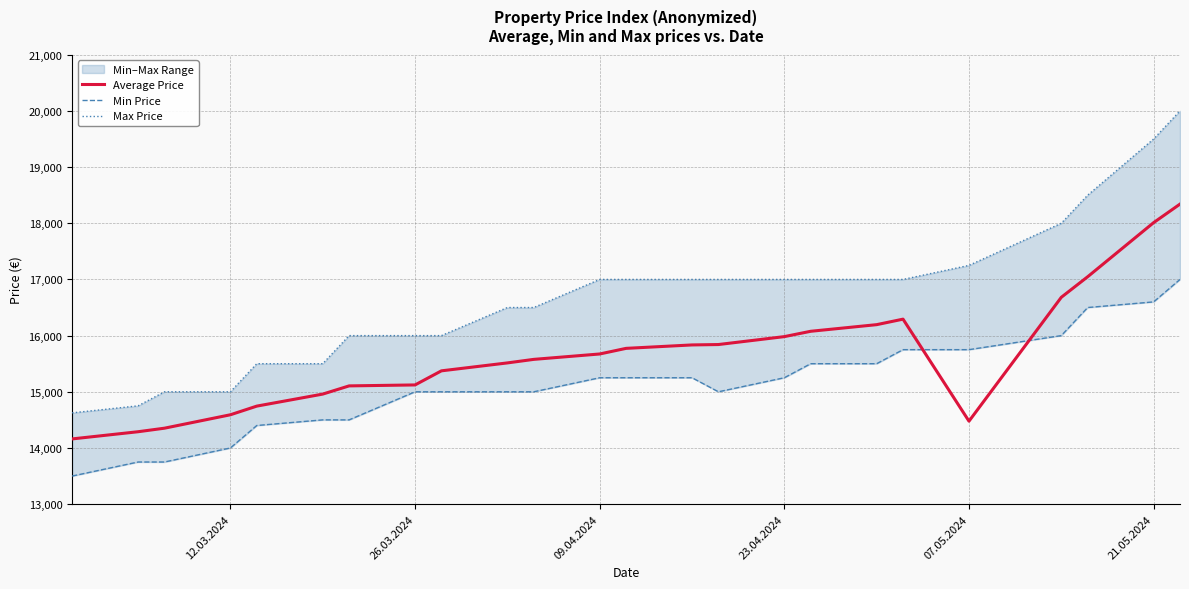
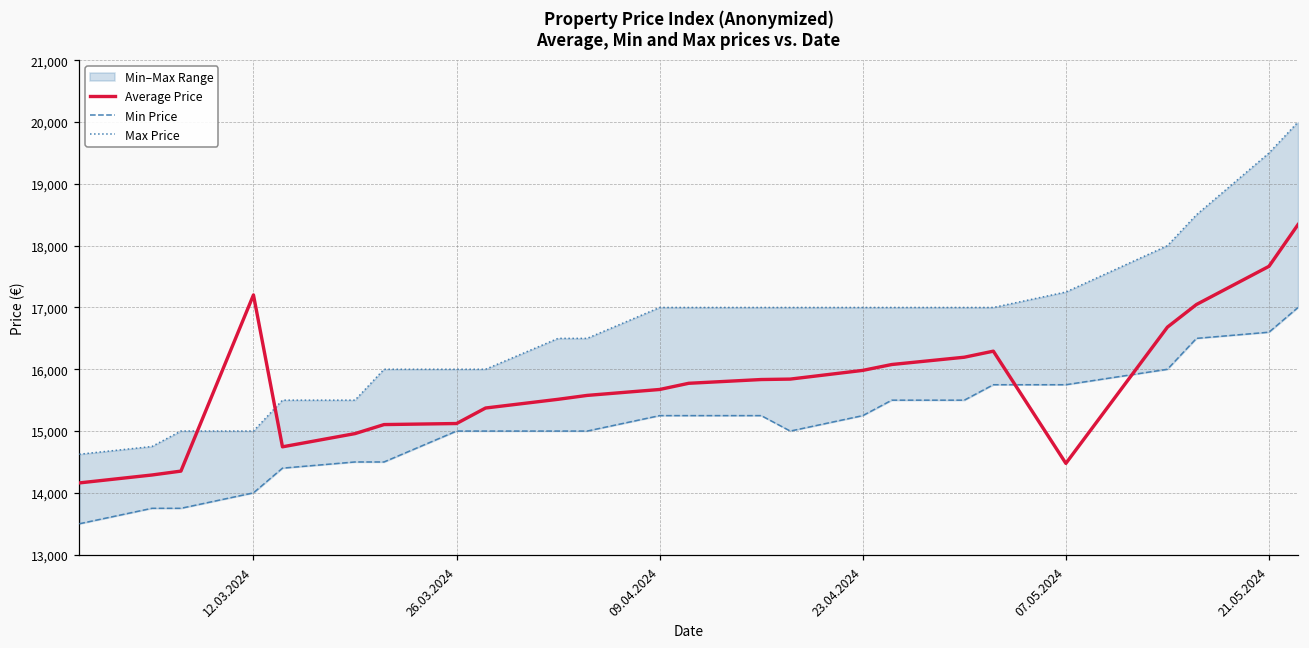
  {
    "Average Price": {
-     "12.03.2024": "14,600",
+     "12.03.2024": "17,200",
      "26.03.2024": "15,100",
      "09.04.2024": "15,700",
      "23.04.2024": "16,000",
      "07.05.2024": "14,500",
-     "21.05.2024": "18,000"
+     "21.05.2024": "17,700"
    }
  }
